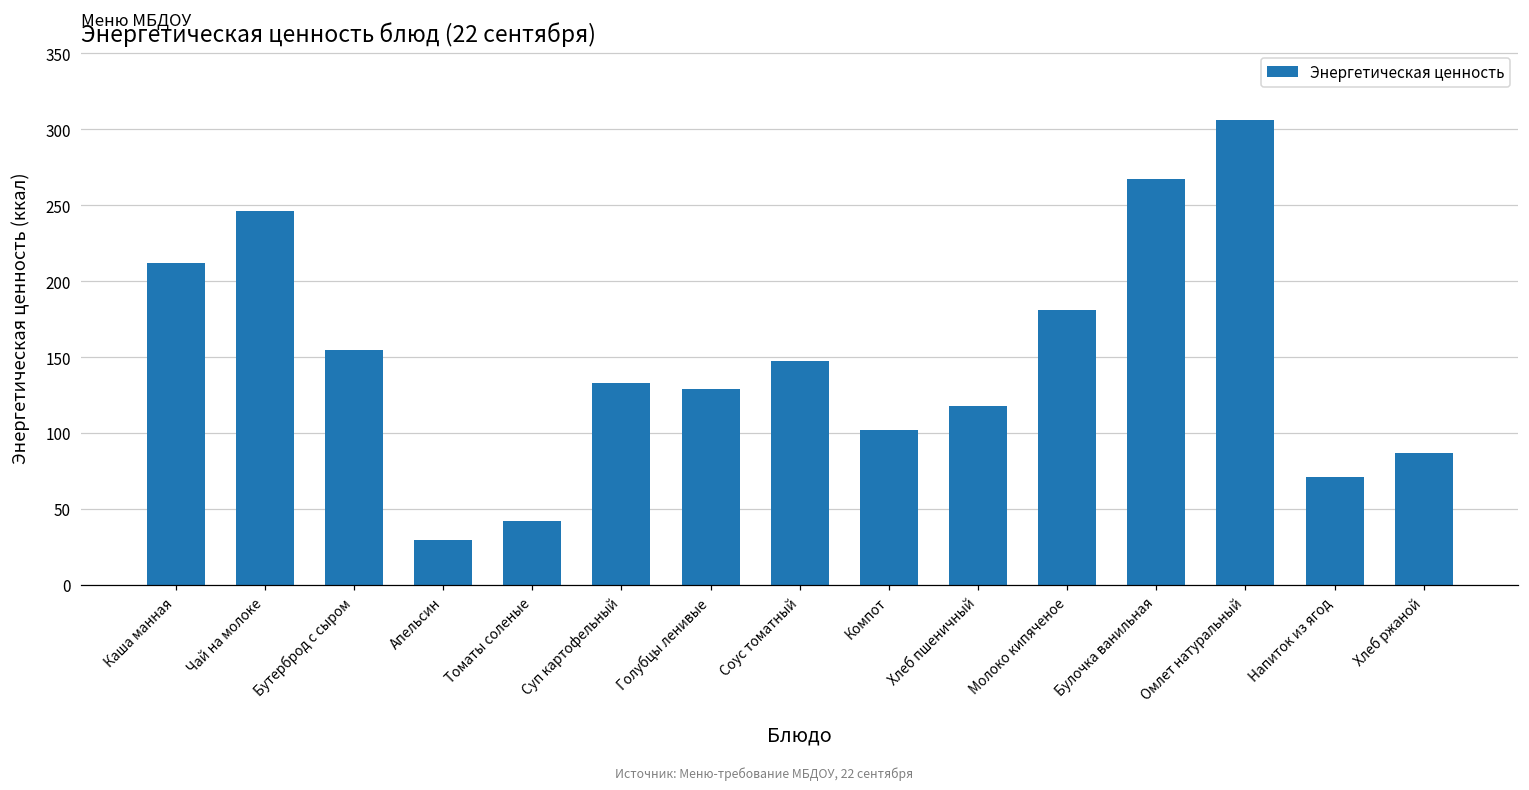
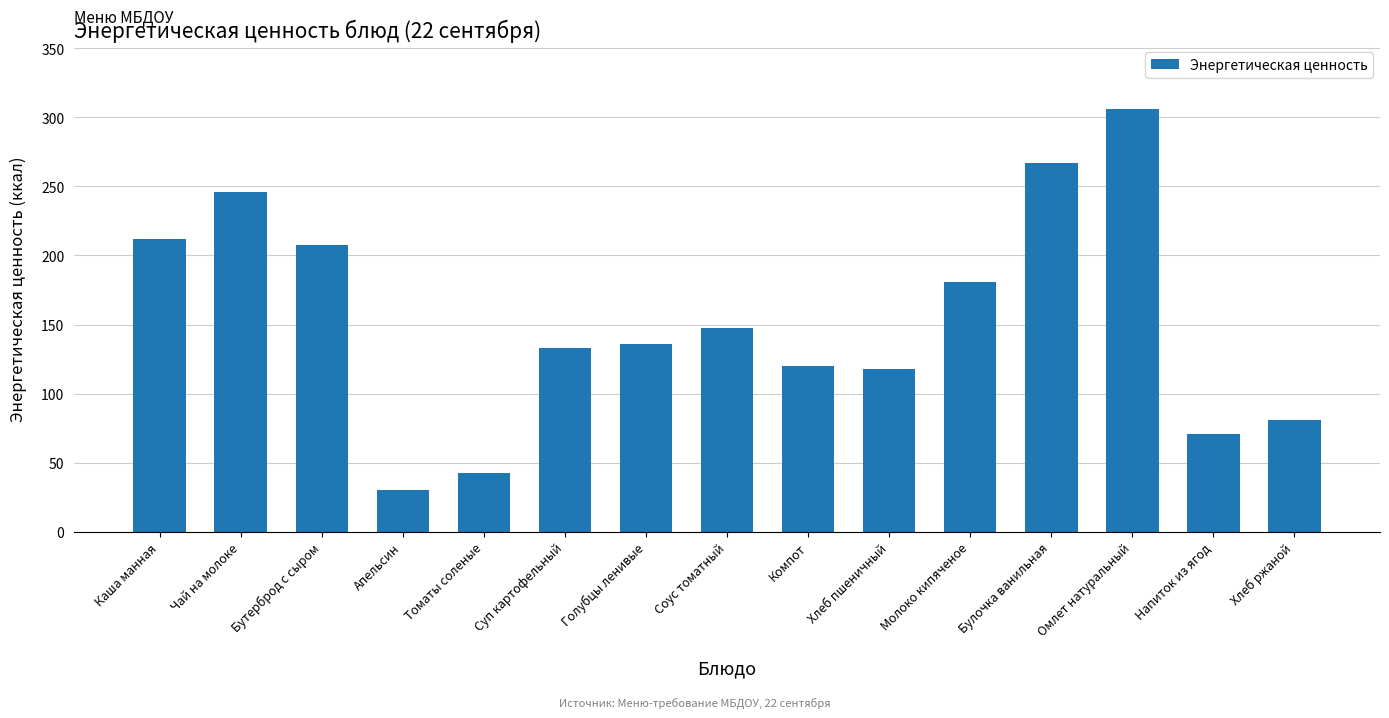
  {
    "Каша манная": 212,
    "Чай на молоке": 246,
-   "Бутерброд с сыром": 155,
+   "Бутерброд с сыром": 208,
    "Апельсин": 30,
    "Томаты соленые": 42,
    "Суп картофельный": 133,
-   "Голубцы ленивые": 129,
+   "Голубцы ленивые": 136,
    "Соус томатный": 148,
-   "Компот": 102,
+   "Компот": 120,
    "Хлеб пшеничный": 118,
    "Молоко кипяченое": 181,
    "Булочка ванильная": 267,
    "Омлет натуральный": 306,
    "Напиток из ягод": 71,
-   "Хлеб ржаной": 87
+   "Хлеб ржаной": 81
  }
